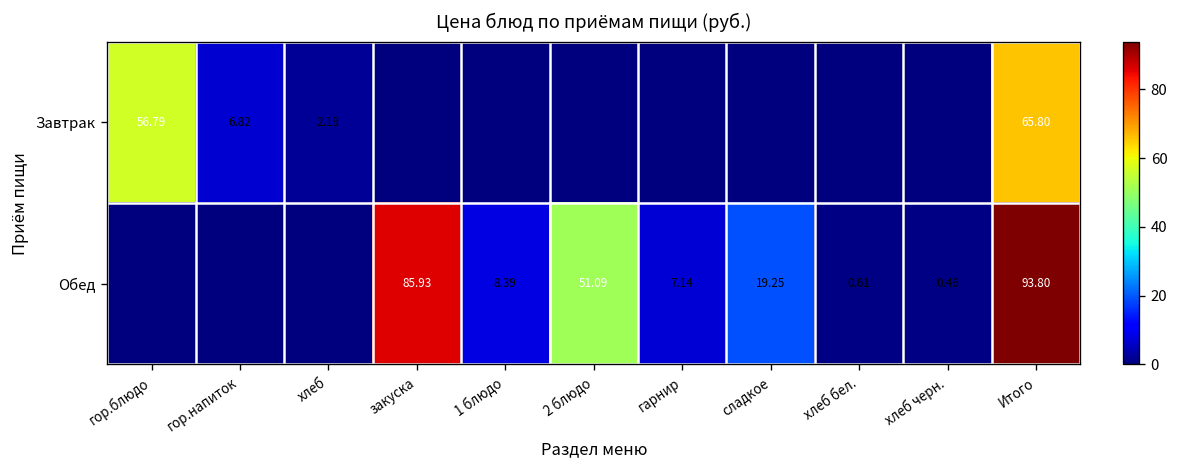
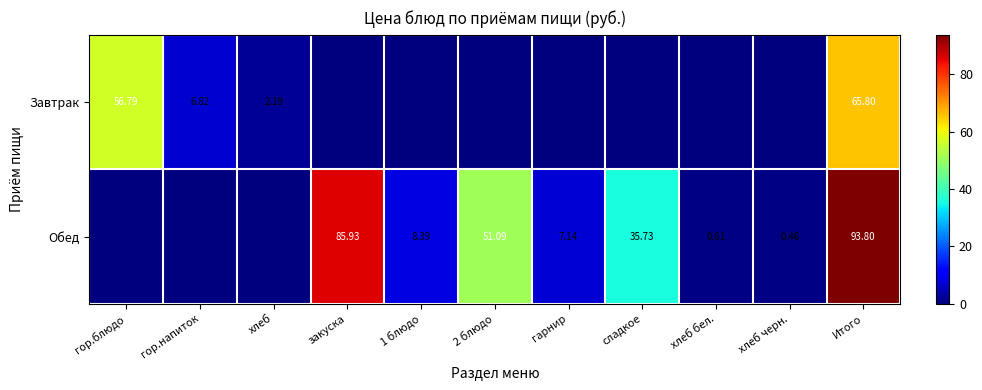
  {
    "Завтрак": {
      "гор.блюдо": 56.79,
      "гор.напиток": 6.82,
      "хлеб": 2.19,
      "Итого": 65.80
    },
    "Обед": {
      "закуска": 85.93,
      "1 блюдо": 8.39,
      "2 блюдо": 51.09,
      "гарнир": 7.14,
-     "сладкое": 19.25,
+     "сладкое": 35.73,
      "хлеб бел.": 0.61,
      "хлеб черн.": 0.46,
      "Итого": 93.80
    }
  }
